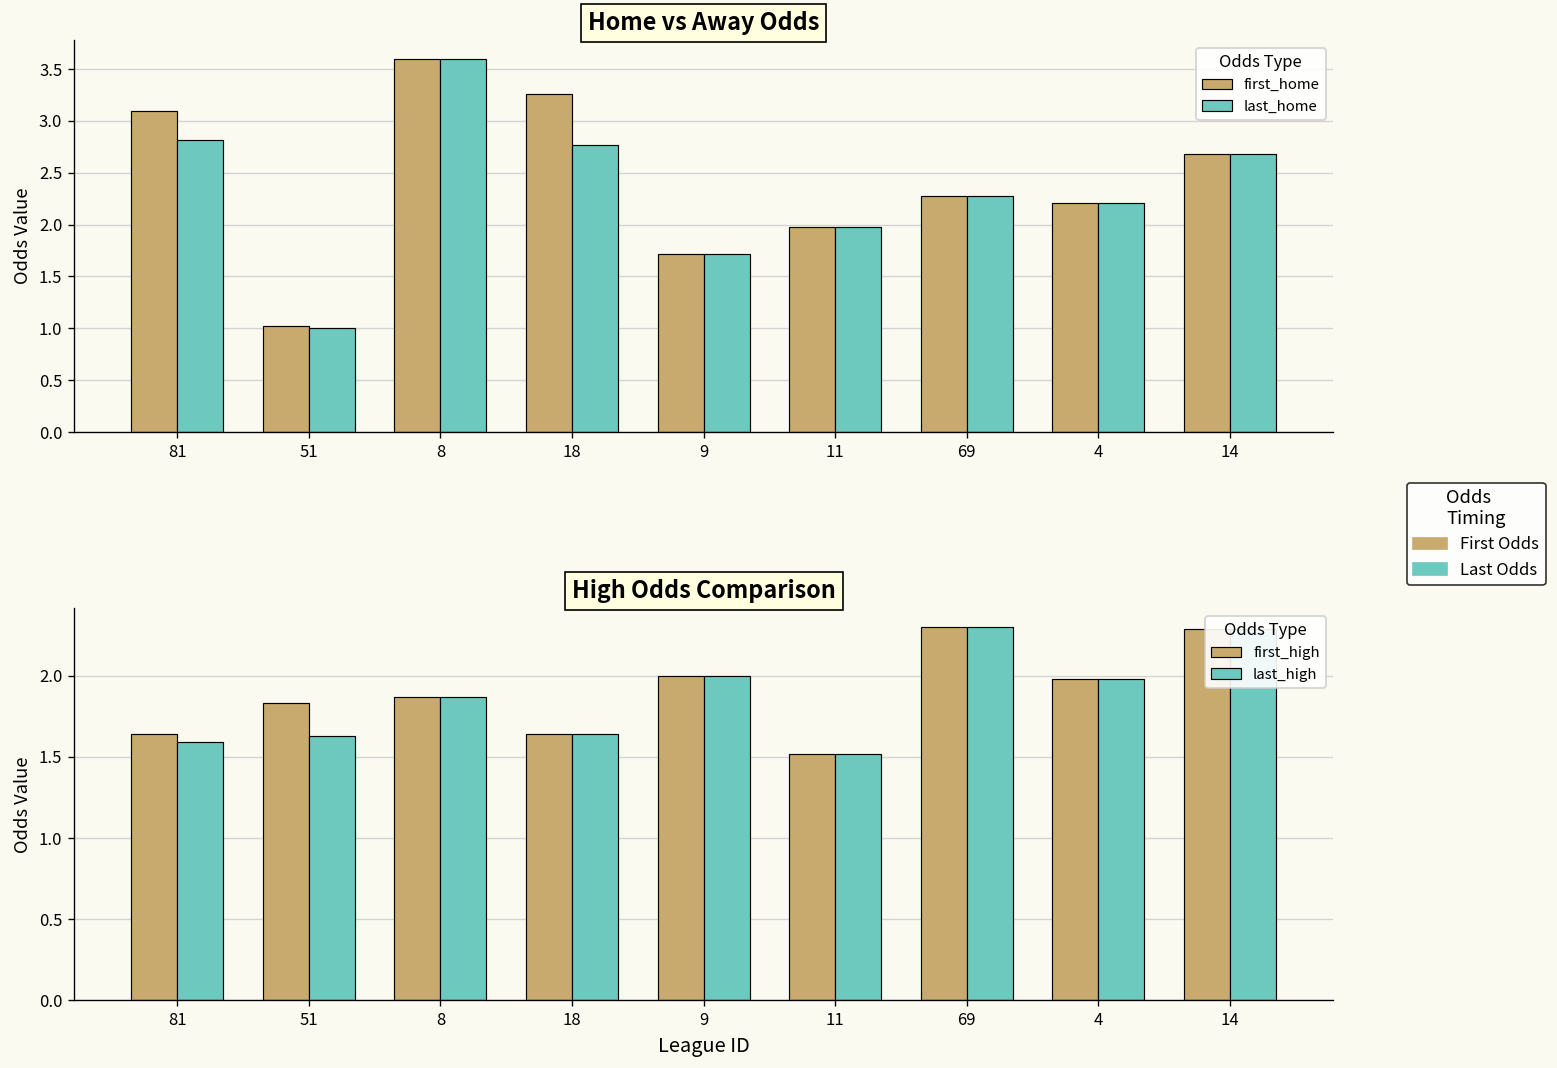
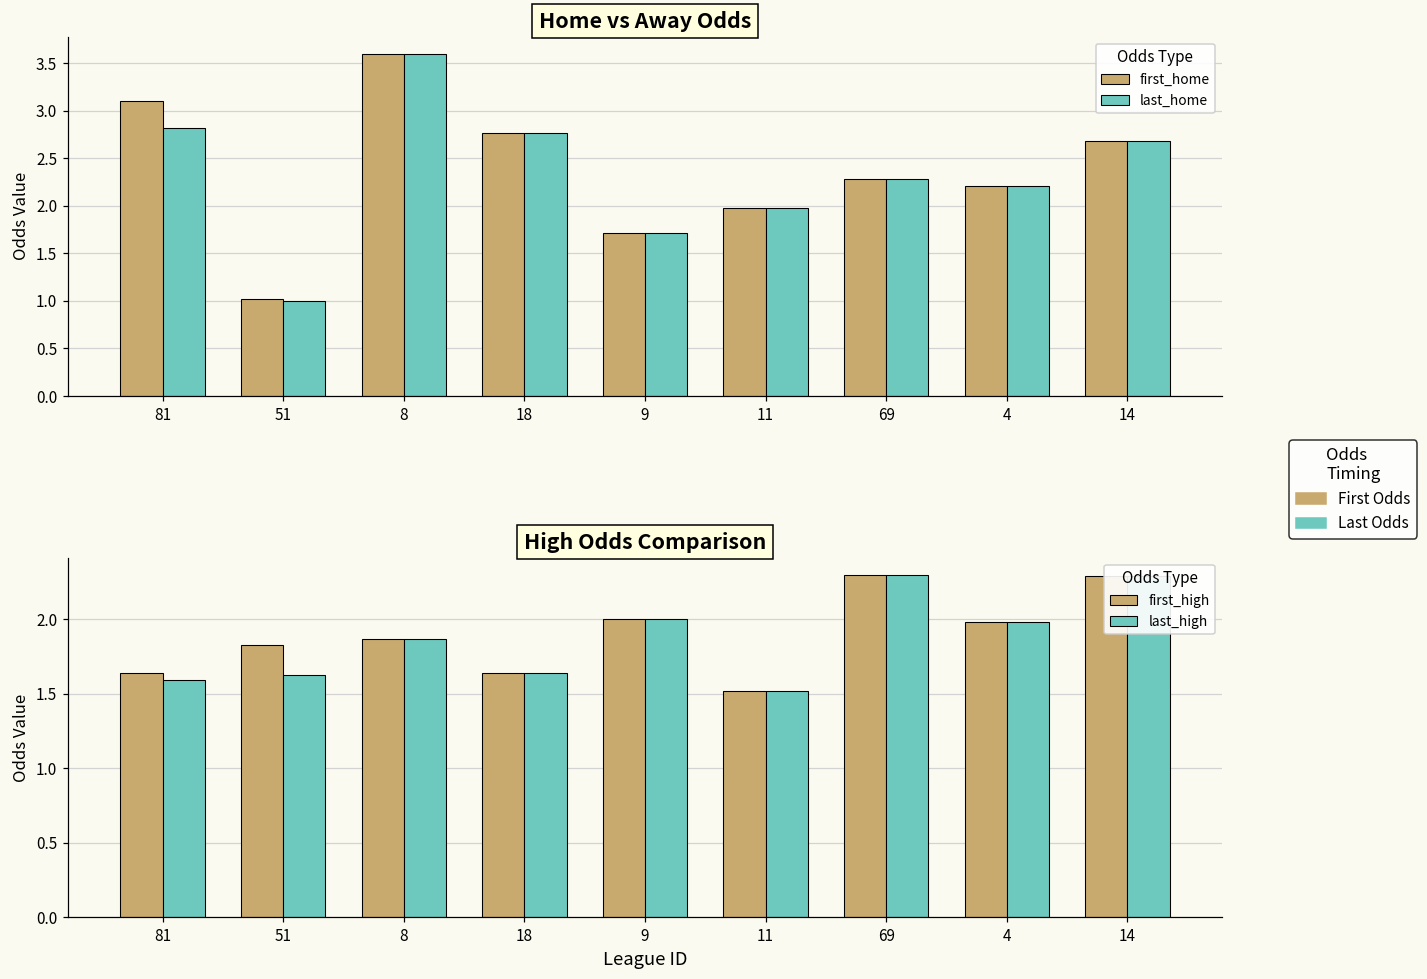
  {
    "Home vs Away Odds": {
      "first_home": {
        "81": 3.1,
        "51": 1.0,
        "8": 3.6,
-       "18": 3.3,
+       "18": 2.8,
        "9": 1.7,
        "11": 2.0,
        "69": 2.3,
        "4": 2.2,
        "14": 2.7
      },
      "last_home": {
        "81": 2.8,
        "51": 1.0,
        "8": 3.6,
        "18": 2.8,
        "9": 1.7,
        "11": 2.0,
        "69": 2.3,
        "4": 2.2,
        "14": 2.7
      }
    },
    "High Odds Comparison": {
      "first_high": {
        "81": 1.64,
        "51": 1.83,
        "8": 1.87,
        "18": 1.64,
        "9": 2.00,
        "11": 1.52,
        "69": 2.30,
        "4": 1.98
      },
      "last_high": {
        "81": 1.59,
        "51": 1.63,
        "8": 1.87,
        "18": 1.64,
        "9": 2.00,
        "11": 1.52,
        "69": 2.30,
        "4": 1.98
      }
    }
  }
